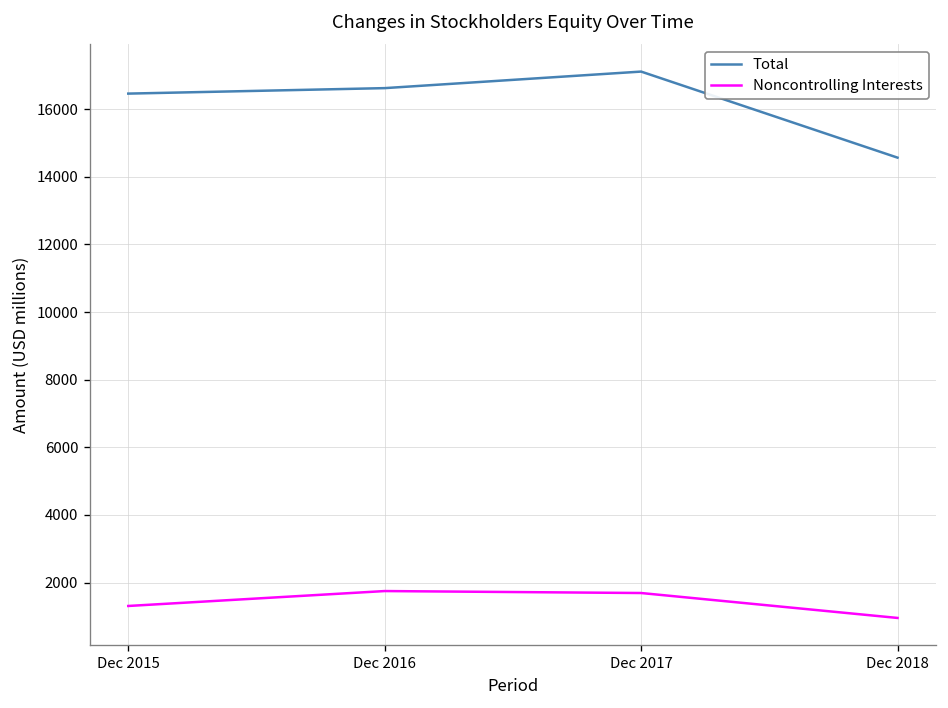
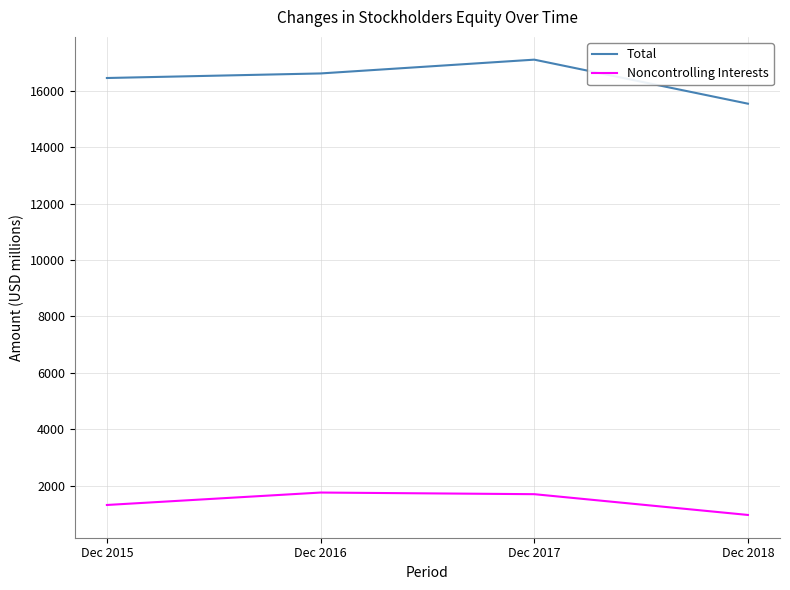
  {
    "Total": {
      "Dec 2015": 16500,
      "Dec 2016": 16600,
      "Dec 2017": 17100,
-     "Dec 2018": 14600
+     "Dec 2018": 15500
    },
    "Noncontrolling Interests": {
      "Dec 2015": 1300,
      "Dec 2016": 1800,
      "Dec 2017": 1700,
      "Dec 2018": 1000
    }
  }
